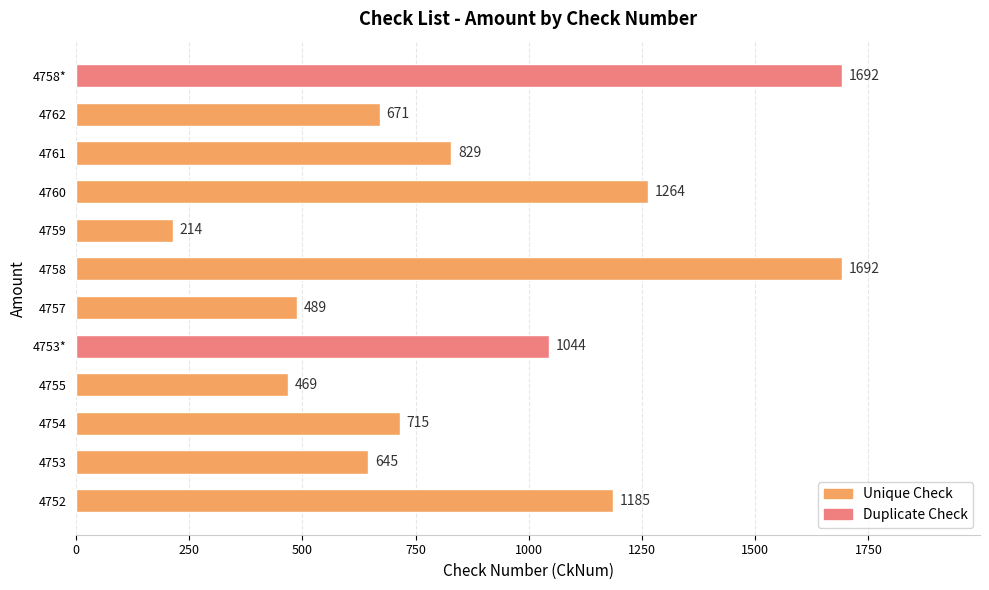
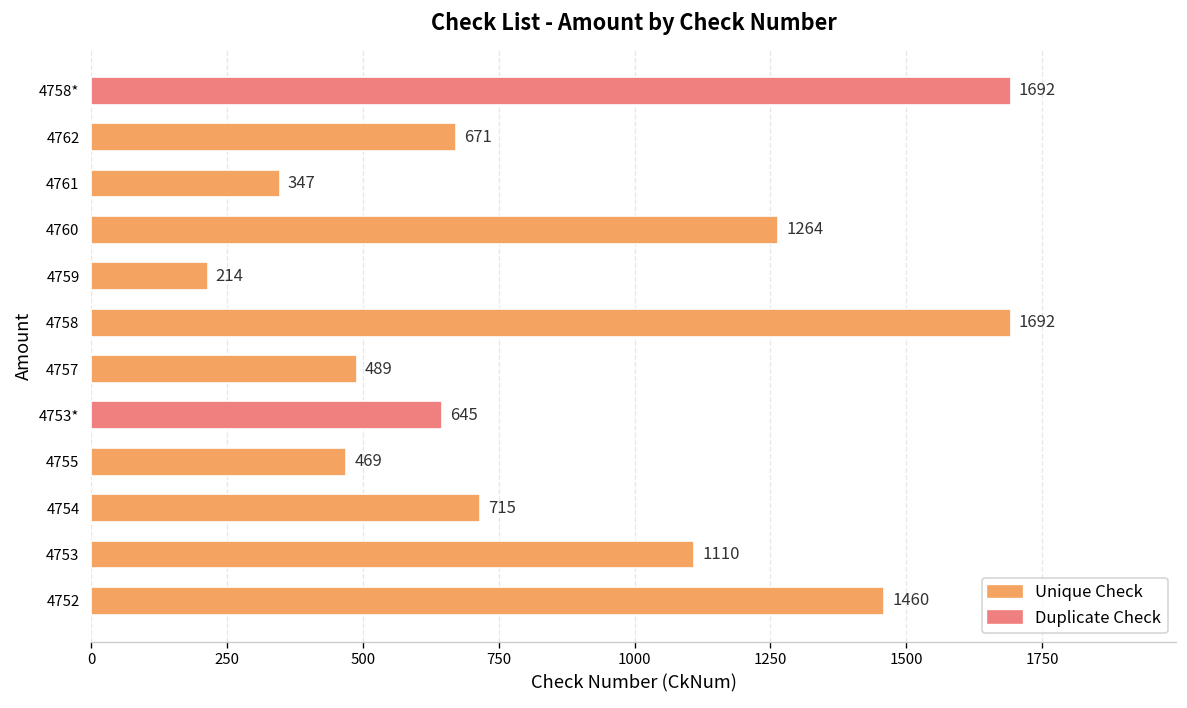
  {
    "4758*": 1692,
    "4762": 671,
-   "4761": 829,
+   "4761": 347,
    "4760": 1264,
    "4759": 214,
    "4758": 1692,
    "4757": 489,
-   "4753*": 1044,
+   "4753*": 645,
    "4755": 469,
    "4754": 715,
-   "4753": 645,
-   "4752": 1185
+   "4753": 1110,
+   "4752": 1460
  }
